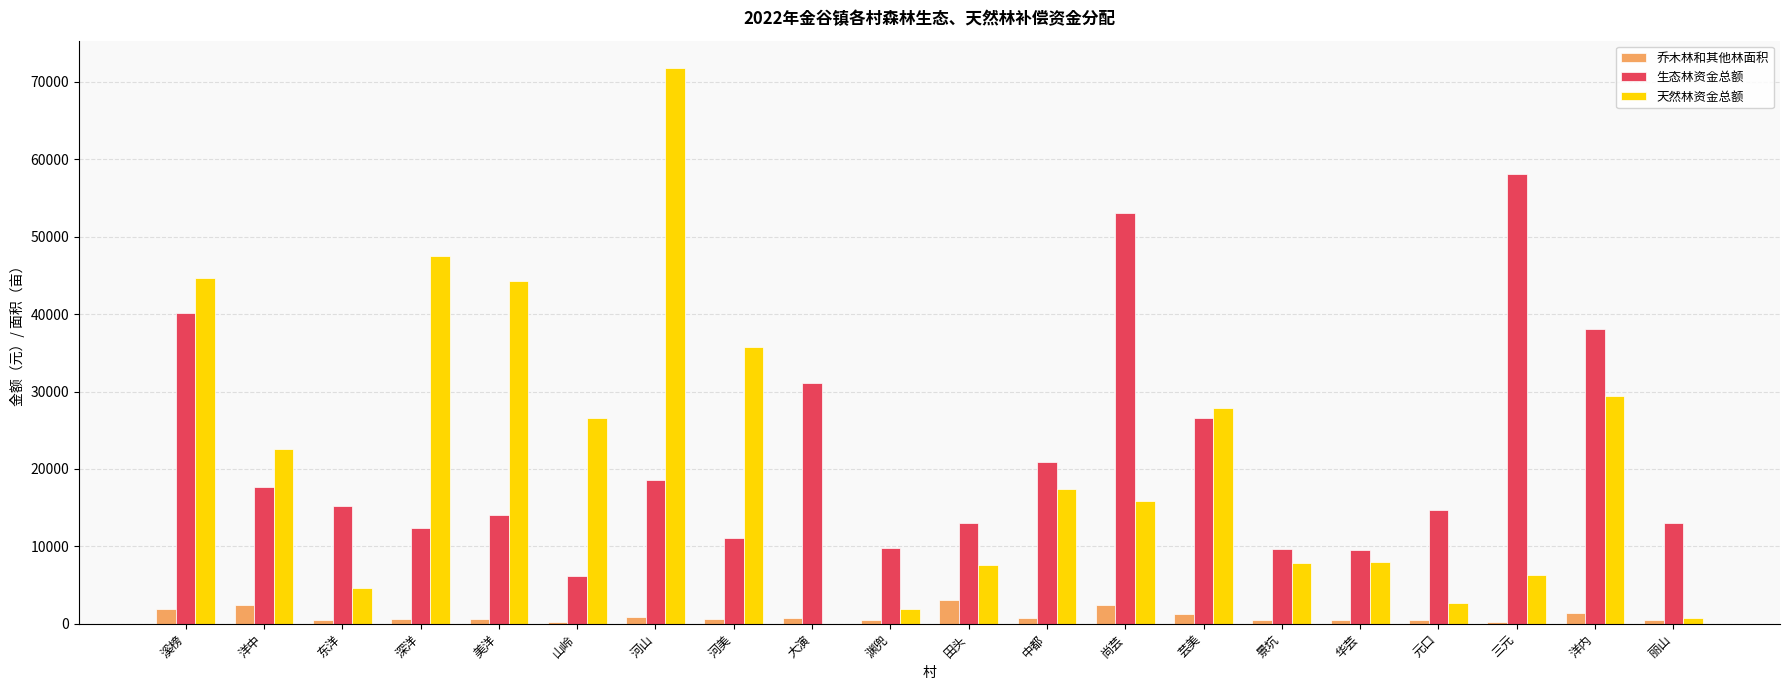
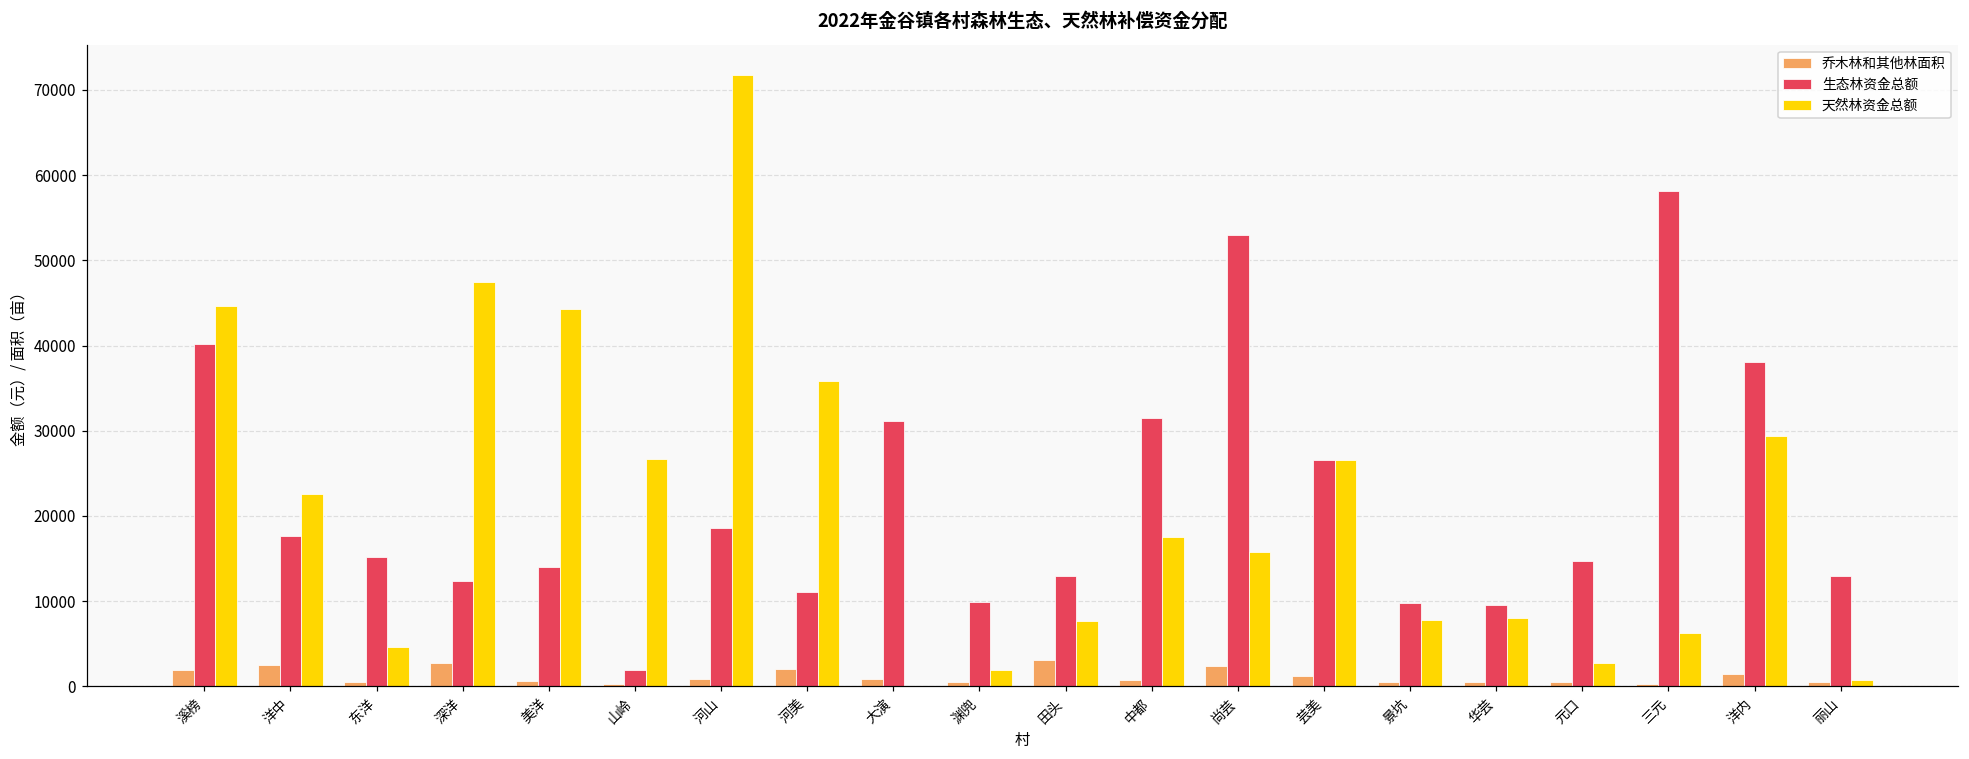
  {
    "乔木林和其他林面积": {
      "溪榜": 2000,
      "洋中": 2000,
      "东洋": 0,
-     "深洋": 1000,
+     "深洋": 3000,
      "美洋": 1000,
      "河山": 1000,
-     "河美": 1000,
+     "河美": 2000,
      "大演": 1000,
      "渊兜": 0,
      "田头": 3000,
      "中都": 1000,
      "尚芸": 2000,
      "芸美": 1000,
      "景坑": 0,
      "华芸": 0,
      "元口": 1000,
      "洋内": 1000,
      "丽山": 0
    },
    "生态林资金总额": {
      "溪榜": 40000,
      "洋中": 18000,
      "东洋": 15000,
      "深洋": 12000,
      "美洋": 14000,
-     "山岭": 6000,
+     "山岭": 2000,
      "河山": 19000,
      "河美": 11000,
      "大演": 31000,
      "渊兜": 10000,
      "田头": 13000,
-     "中都": 21000,
+     "中都": 31000,
      "尚芸": 53000,
      "芸美": 27000,
      "景坑": 10000,
      "华芸": 10000,
      "元口": 15000,
      "三元": 58000,
      "洋内": 38000,
      "丽山": 13000
    },
    "天然林资金总额": {
      "溪榜": 45000,
      "洋中": 23000,
      "东洋": 5000,
      "深洋": 47000,
      "美洋": 44000,
      "山岭": 27000,
      "河山": 72000,
      "河美": 36000,
      "大演": 0,
      "渊兜": 2000,
      "田头": 8000,
      "中都": 17000,
      "尚芸": 16000,
-     "芸美": 28000,
+     "芸美": 27000,
      "景坑": 8000,
      "华芸": 8000,
      "元口": 3000,
      "三元": 6000,
      "洋内": 29000,
      "丽山": 1000
    }
  }
